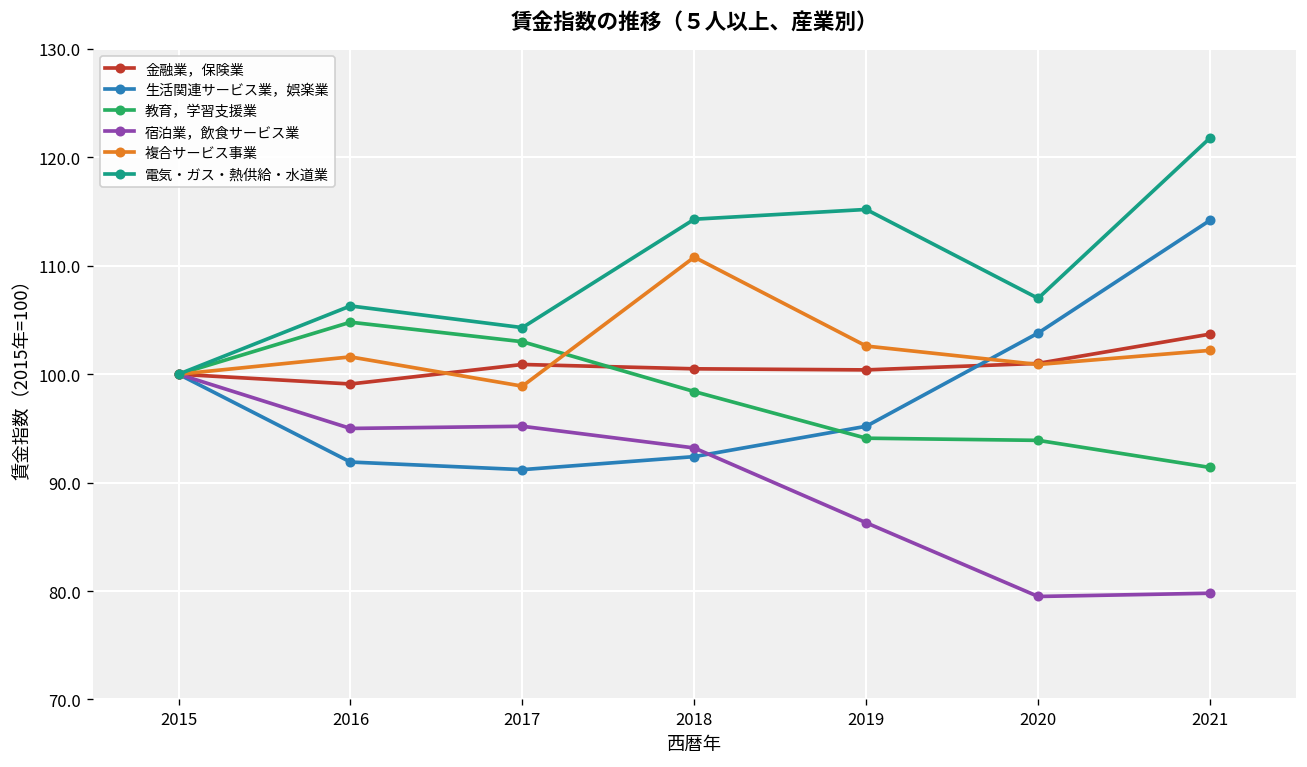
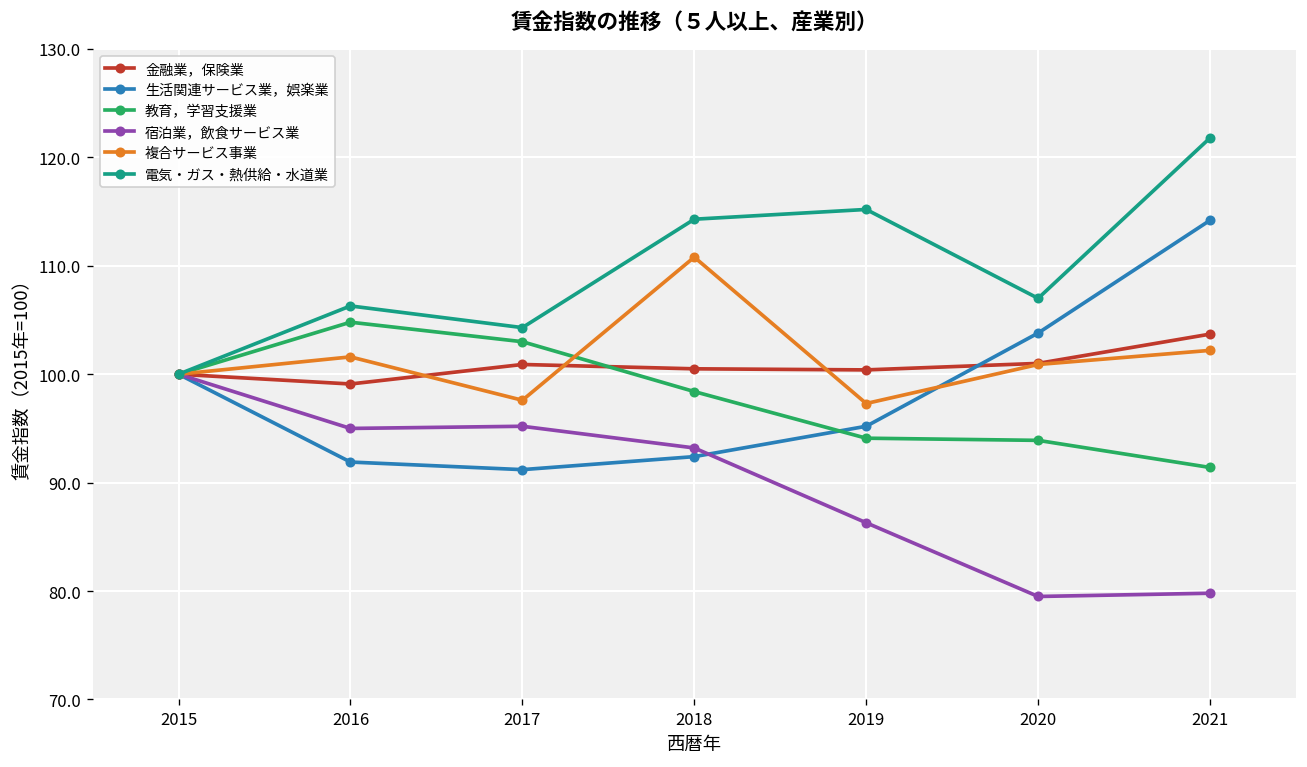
  {
    "金融業，保険業": {
      "2016": 99,
      "2017": 101,
      "2018": 101,
      "2019": 100,
      "2021": 104
    },
    "生活関連サービス業，娯楽業": {
      "2016": 92,
      "2017": 91,
      "2018": 92,
      "2019": 95,
      "2020": 104,
      "2021": 114
    },
    "宿泊業，飲食サービス業": {
      "2016": 95,
      "2017": 95,
      "2018": 93,
      "2019": 86,
      "2020": 80,
      "2021": 80
    },
    "複合サービス事業": {
      "2016": 102,
-     "2017": 99,
+     "2017": 98,
      "2018": 111,
-     "2019": 103,
+     "2019": 97,
      "2021": 102
    }
  }
